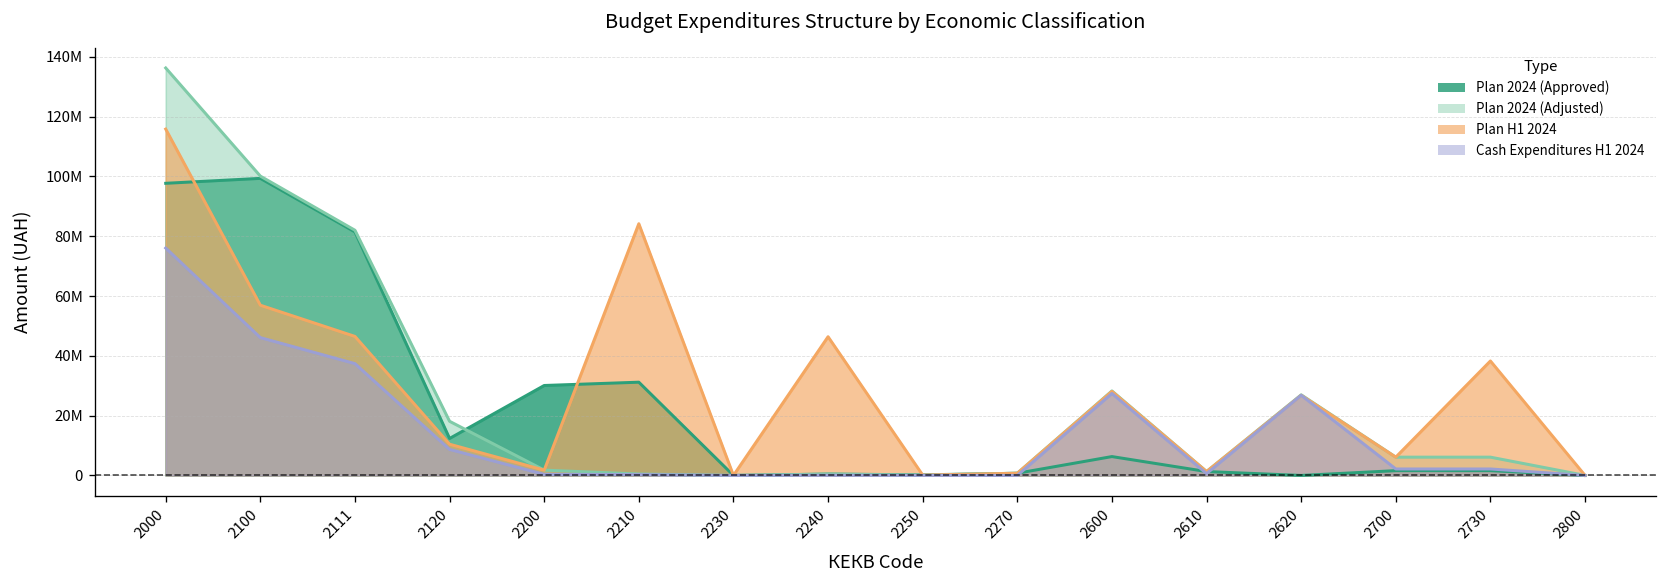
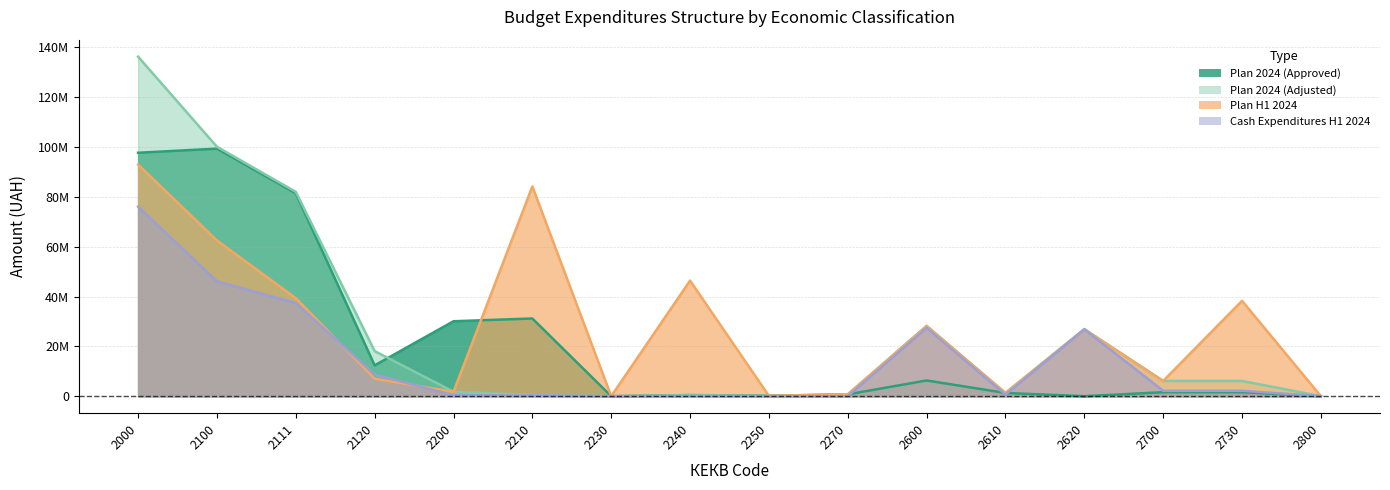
  {
    "Plan 2024 (Approved)": {
      "2000": 98000000,
      "2120": 12000000,
      "2200": 30000000,
      "2210": 31000000,
      "2600": 6000000,
      "2620": 0
    },
    "Plan H1 2024": {
-     "2000": 116000000,
-     "2100": 57000000,
-     "2111": 46000000,
-     "2120": 10000000,
+     "2000": 93000000,
+     "2100": 63000000,
+     "2111": 39000000,
+     "2120": 7000000,
      "2210": 84000000,
      "2240": 46000000,
      "2730": 38000000
    }
  }
